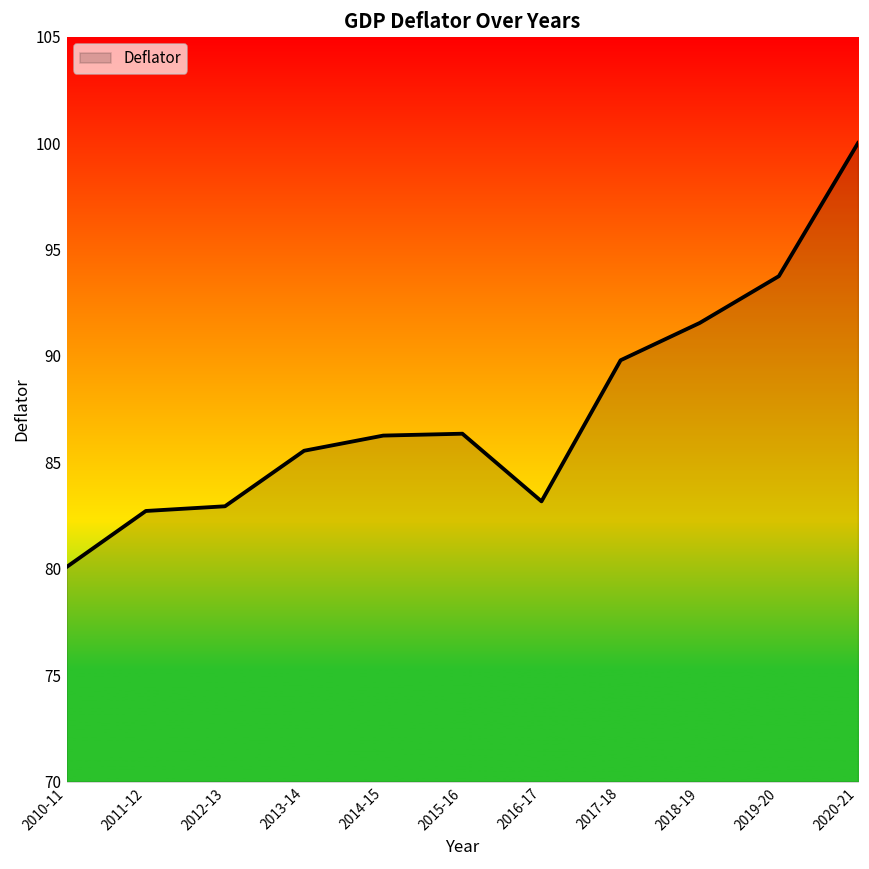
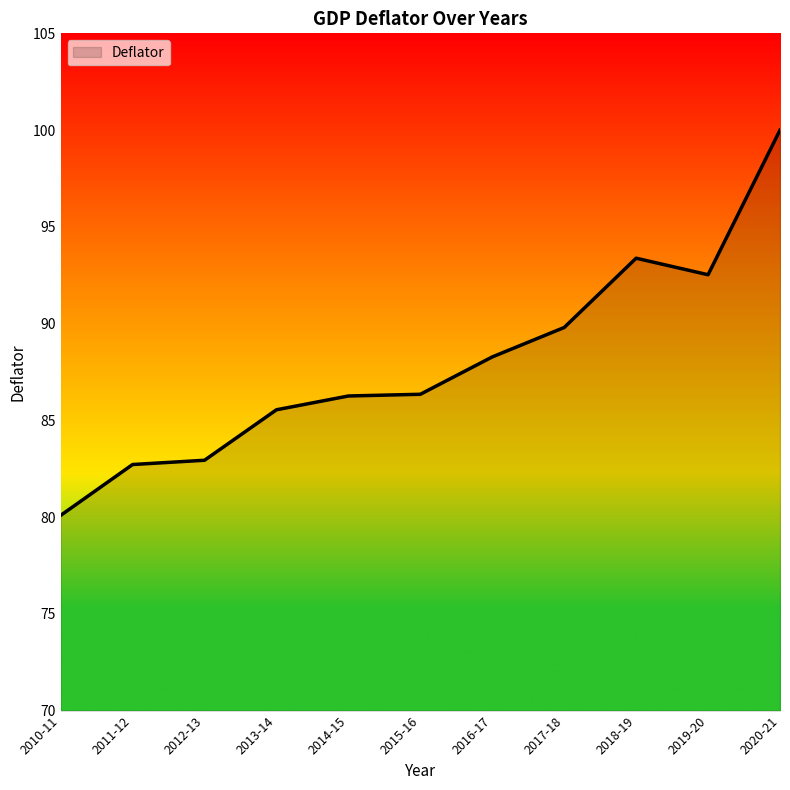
  {
    "2010-11": 80.1,
    "2011-12": 82.7,
    "2012-13": 82.9,
    "2013-14": 85.5,
    "2014-15": 86.3,
    "2015-16": 86.3,
-   "2016-17": 83.2,
+   "2016-17": 88.3,
    "2017-18": 89.8,
-   "2018-19": 91.6,
-   "2019-20": 93.7,
+   "2018-19": 93.4,
+   "2019-20": 92.5,
    "2020-21": 100.0
  }
